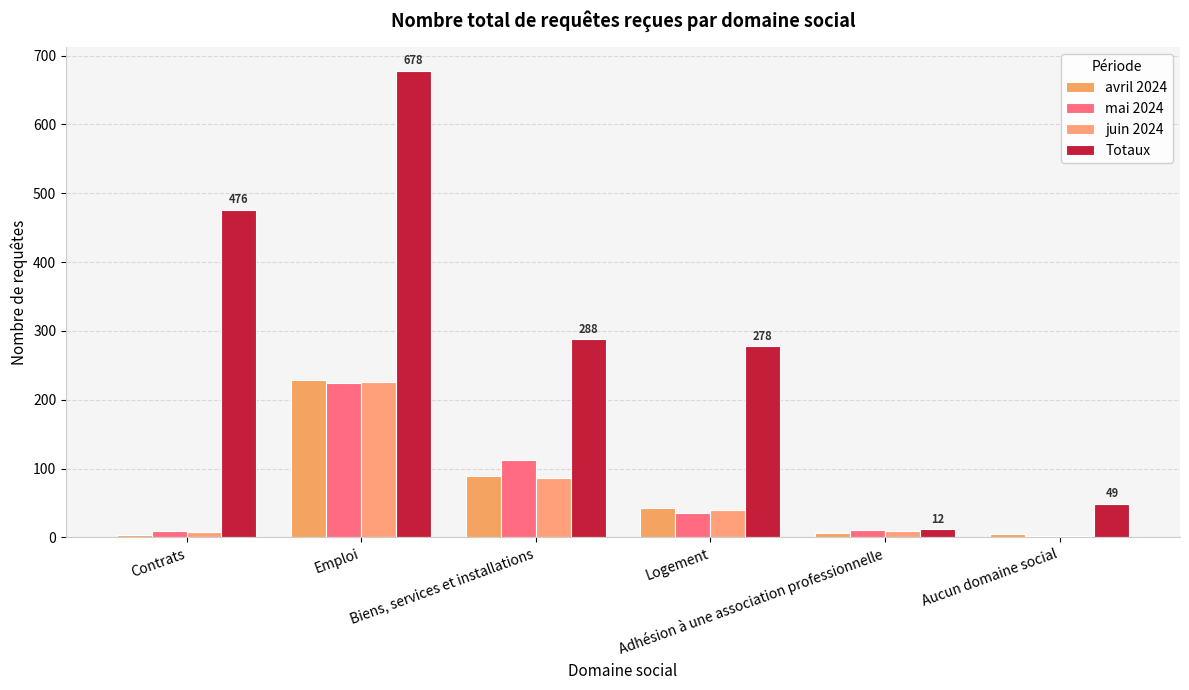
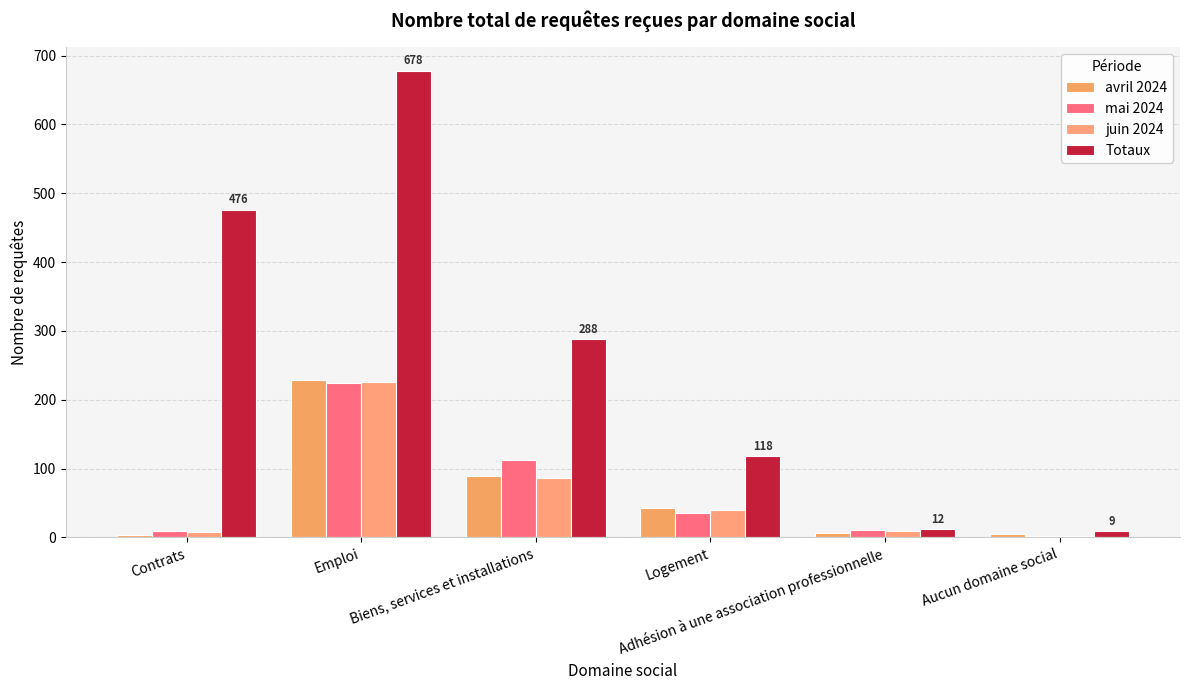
  {
    "Totaux": {
      "Contrats": 476,
      "Emploi": 678,
      "Biens, services et installations": 288,
-     "Logement": 278,
+     "Logement": 118,
      "Adhésion à une association professionnelle": 12,
-     "Aucun domaine social": 49
+     "Aucun domaine social": 9
    }
  }
